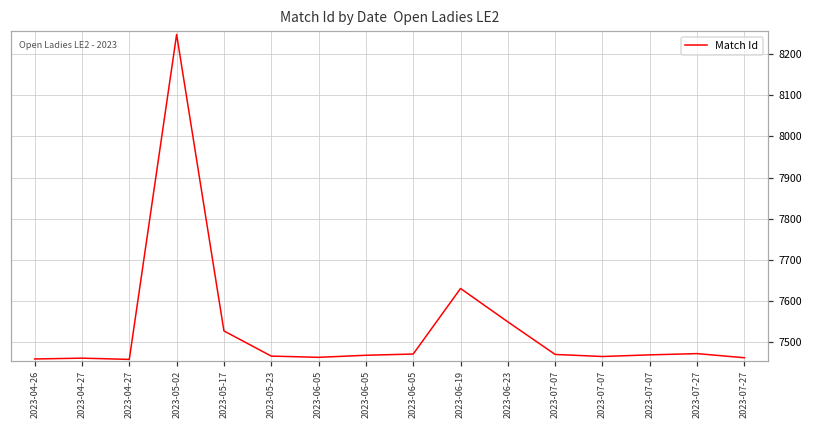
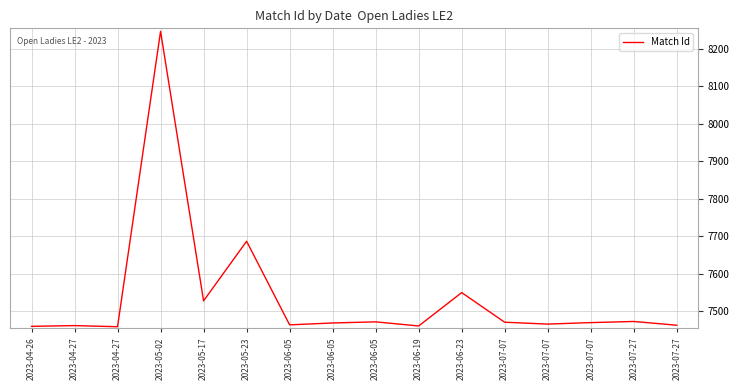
  {
    "2023-04-26": 7460,
    "2023-05-02": 8250,
    "2023-05-17": 7530,
-   "2023-05-23": 7470,
-   "2023-06-19": 7630,
+   "2023-05-23": 7690,
+   "2023-06-19": 7460,
    "2023-06-23": 7550
  }
